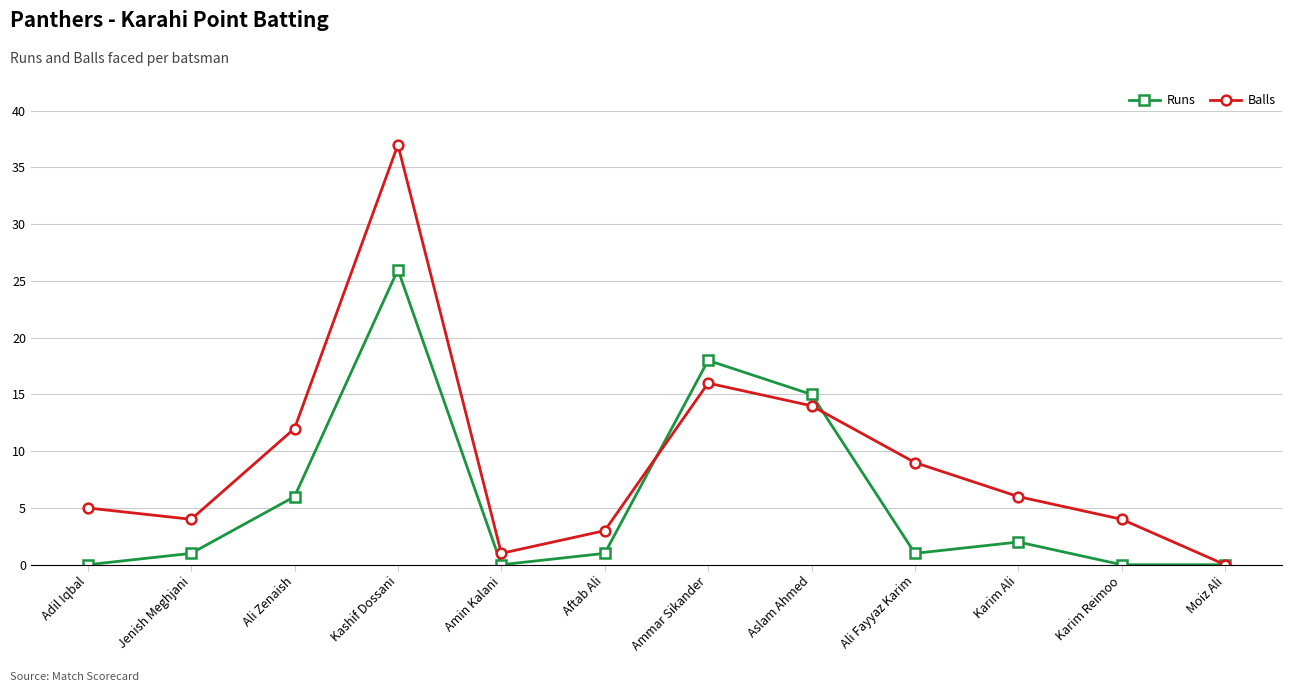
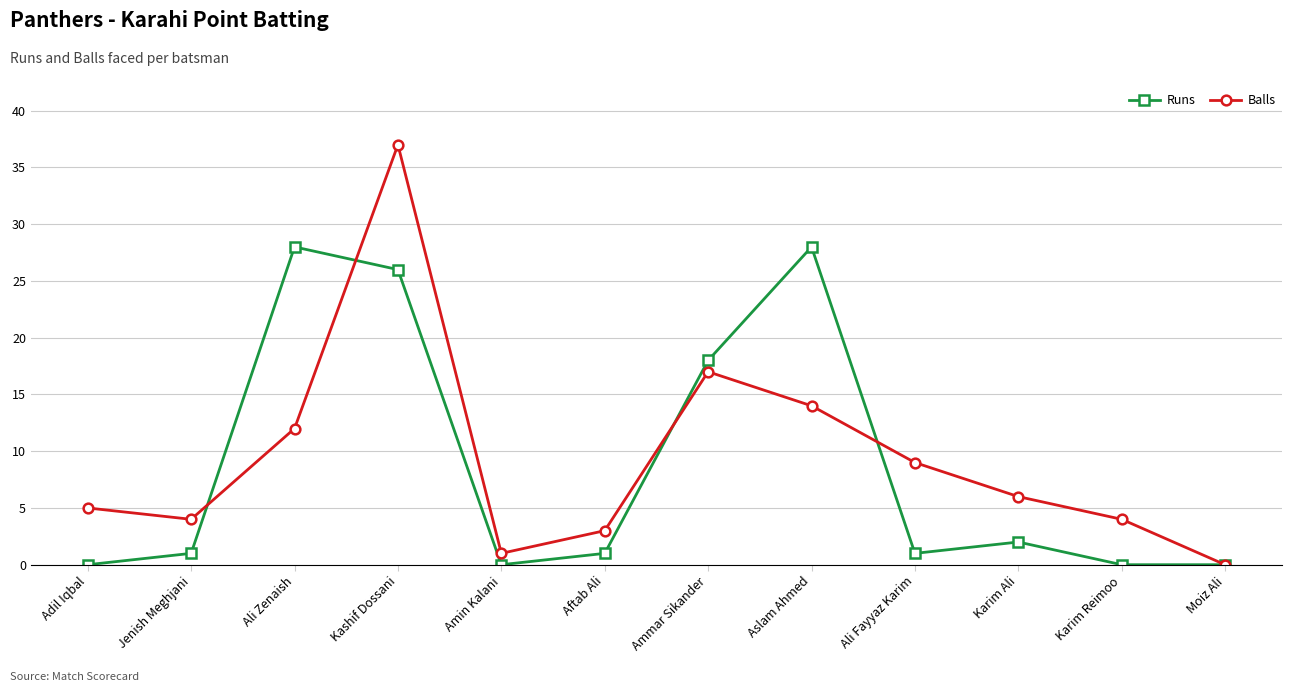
  {
    "Runs": {
      "Adil Iqbal": 0,
      "Jenish Meghjani": 1,
-     "Ali Zenaish": 6,
+     "Ali Zenaish": 28,
      "Kashif Dossani": 26,
      "Amin Kalani": 0,
      "Aftab Ali": 1,
      "Ammar Sikander": 18,
-     "Aslam Ahmed": 15,
+     "Aslam Ahmed": 28,
      "Ali Fayyaz Karim": 1,
      "Karim Ali": 2,
      "Karim Reimoo": 0
    },
    "Balls": {
      "Adil Iqbal": 5,
      "Jenish Meghjani": 4,
      "Ali Zenaish": 12,
      "Kashif Dossani": 37,
      "Amin Kalani": 1,
      "Aftab Ali": 3,
-     "Ammar Sikander": 16,
+     "Ammar Sikander": 17,
      "Aslam Ahmed": 14,
      "Ali Fayyaz Karim": 9,
      "Karim Ali": 6,
      "Karim Reimoo": 4
    }
  }
